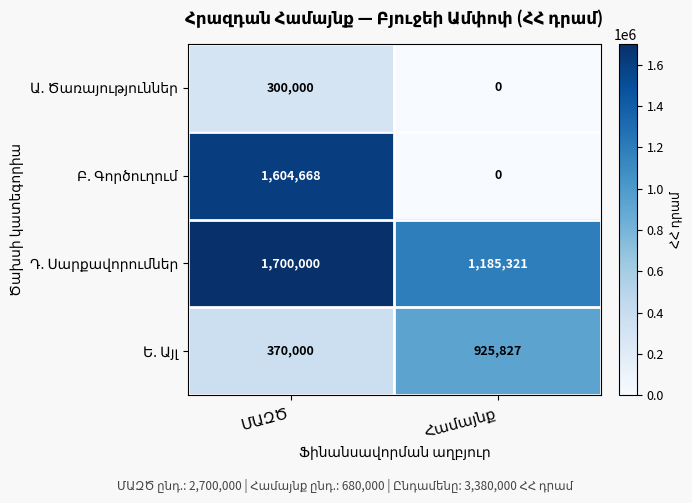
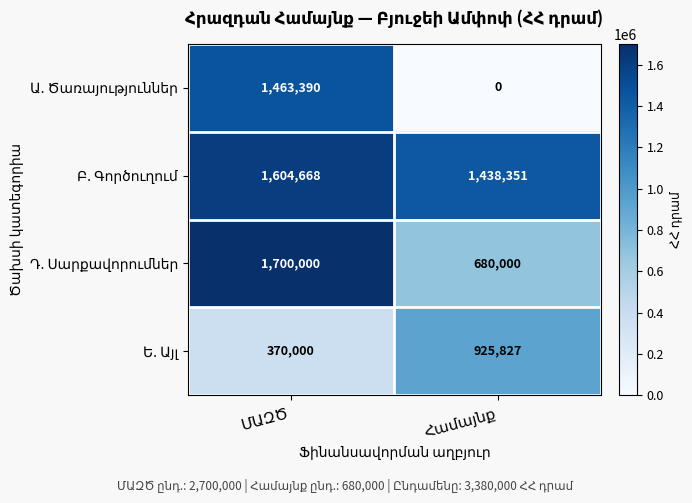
  {
    "Ա. Ծառայություններ": {
-     "ՄԱԶԾ": "300,000",
+     "ՄԱԶԾ": "1,463,390",
      "Համայնք": "0"
    },
    "Բ. Գործուղում": {
      "ՄԱԶԾ": "1,604,668",
-     "Համայնք": "0"
+     "Համայնք": "1,438,351"
    },
    "Դ. Սարքավորումներ": {
      "ՄԱԶԾ": "1,700,000",
-     "Համայնք": "1,185,321"
+     "Համայնք": "680,000"
    },
    "Ե. Այլ": {
      "ՄԱԶԾ": "370,000",
      "Համայնք": "925,827"
    }
  }
